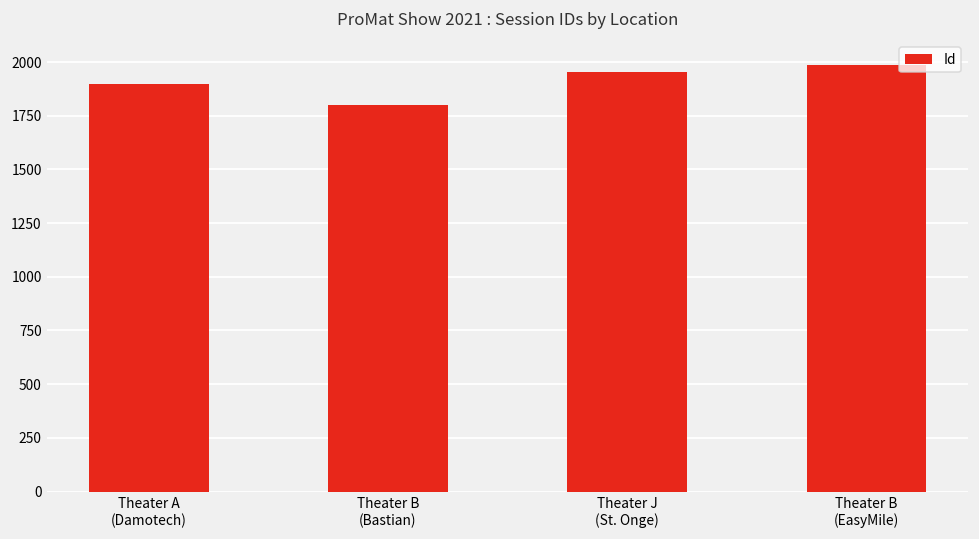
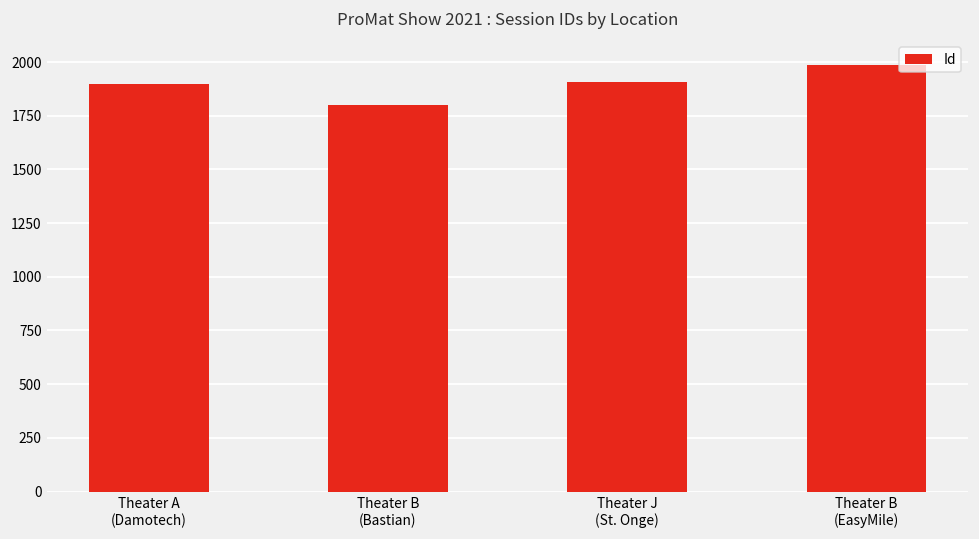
  {
    "Theater A (Damotech)": 1900,
    "Theater B (Bastian)": 1800,
-   "Theater J (St. Onge)": 1960,
+   "Theater J (St. Onge)": 1910,
    "Theater B (EasyMile)": 1990
  }
